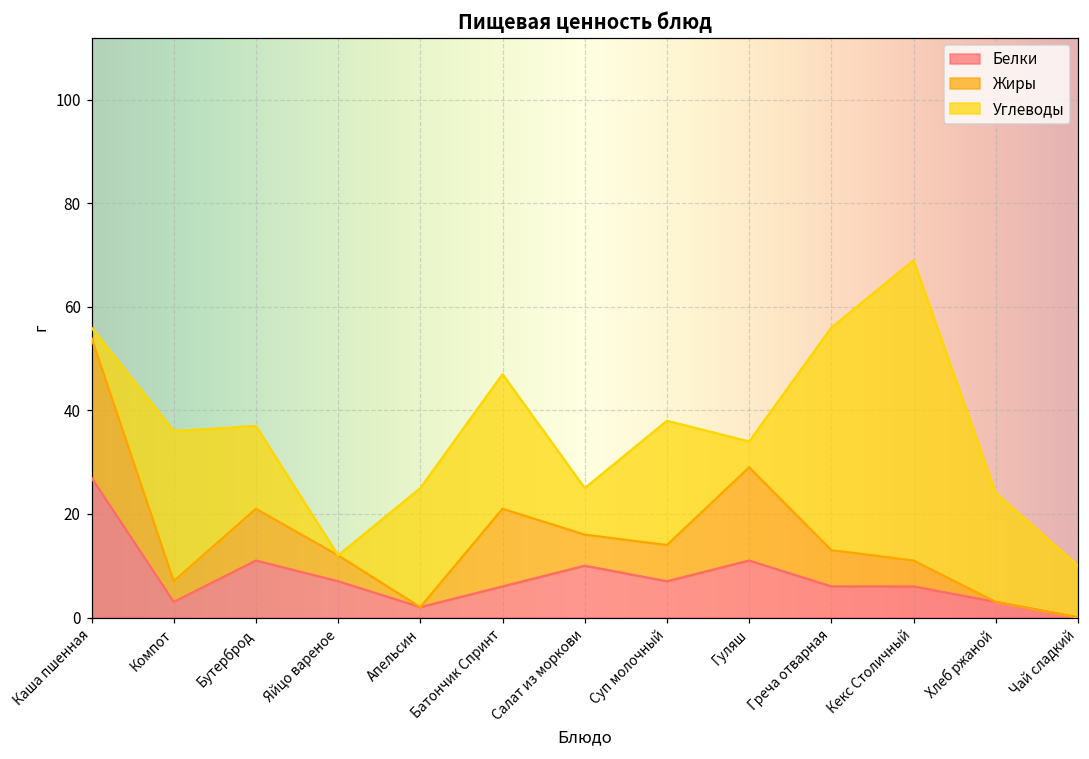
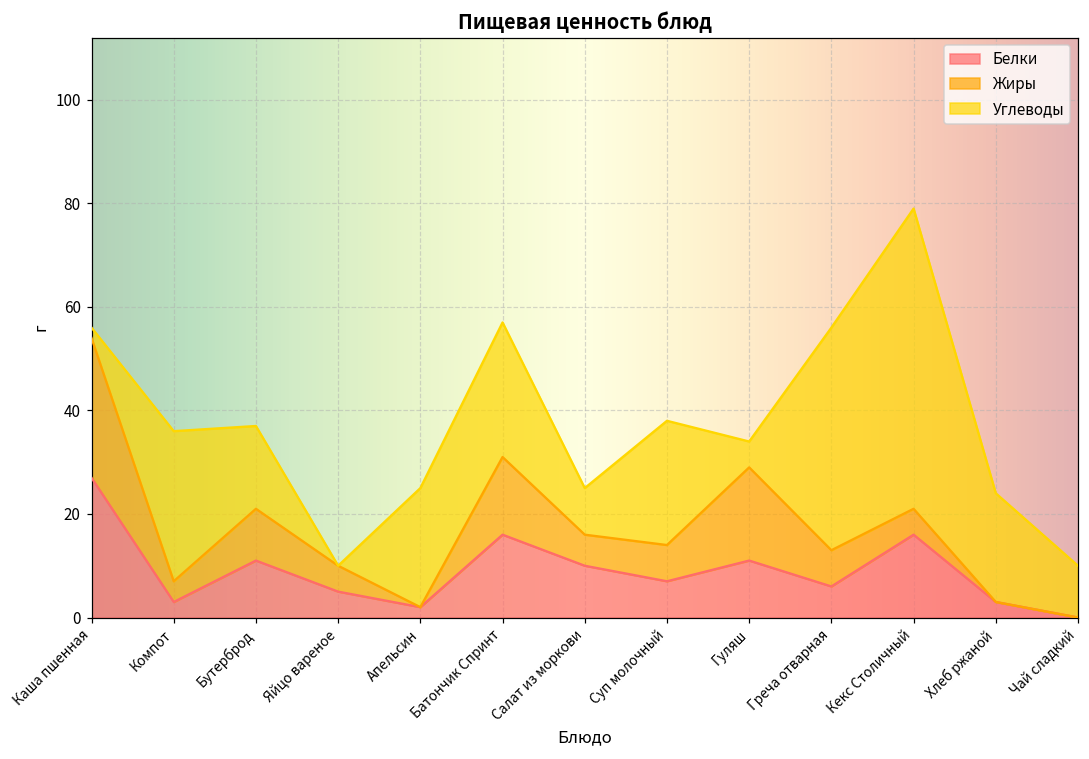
  {
    "Белки": {
      "Каша пшенная": 27,
      "Компот": 3,
      "Бутерброд": 11,
-     "Яйцо вареное": 7,
-     "Батончик Спринт": 6,
+     "Яйцо вареное": 5,
+     "Батончик Спринт": 16,
      "Салат из моркови": 10,
      "Суп молочный": 7,
      "Гуляш": 11,
      "Греча отварная": 6,
-     "Кекс Столичный": 6
+     "Кекс Столичный": 16
    }
  }
